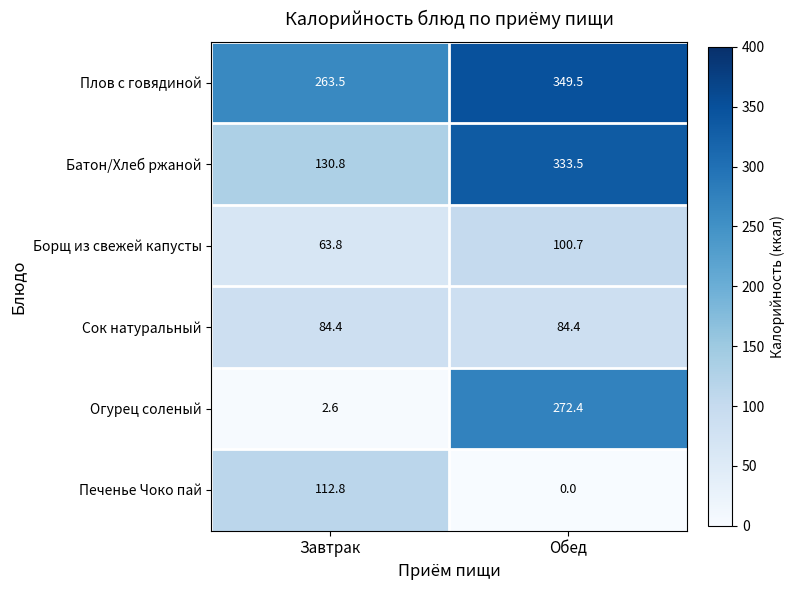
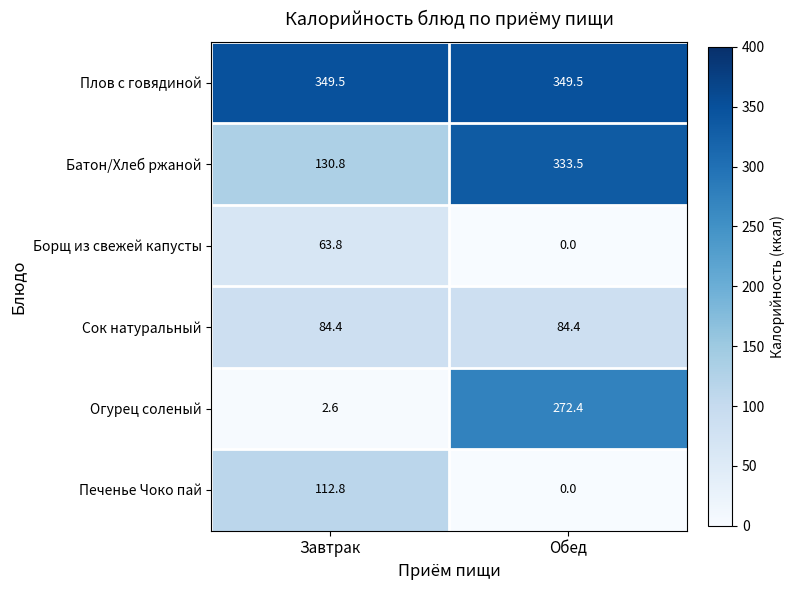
  {
    "Плов с говядиной": {
-     "Завтрак": 263.5,
+     "Завтрак": 349.5,
      "Обед": 349.5
    },
    "Батон/Хлеб ржаной": {
      "Завтрак": 130.8,
      "Обед": 333.5
    },
    "Борщ из свежей капусты": {
      "Завтрак": 63.8,
-     "Обед": 100.7
+     "Обед": 0.0
    },
    "Сок натуральный": {
      "Завтрак": 84.4,
      "Обед": 84.4
    },
    "Огурец соленый": {
      "Завтрак": 2.6,
      "Обед": 272.4
    },
    "Печенье Чоко пай": {
      "Завтрак": 112.8,
      "Обед": 0.0
    }
  }
